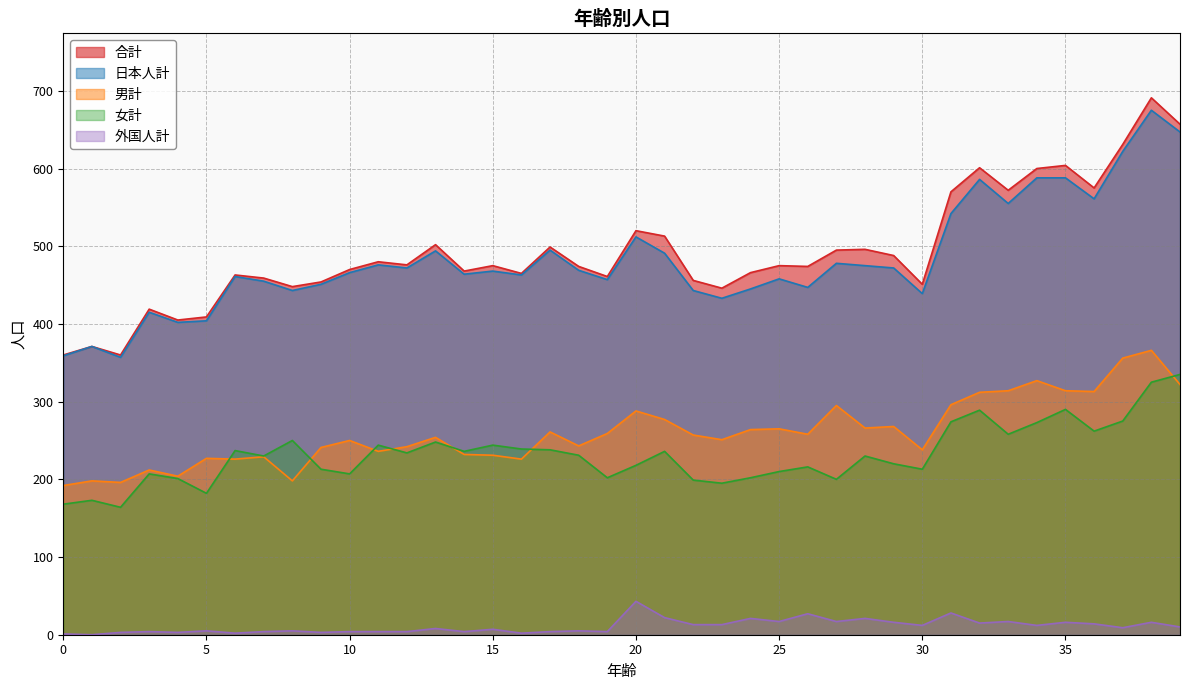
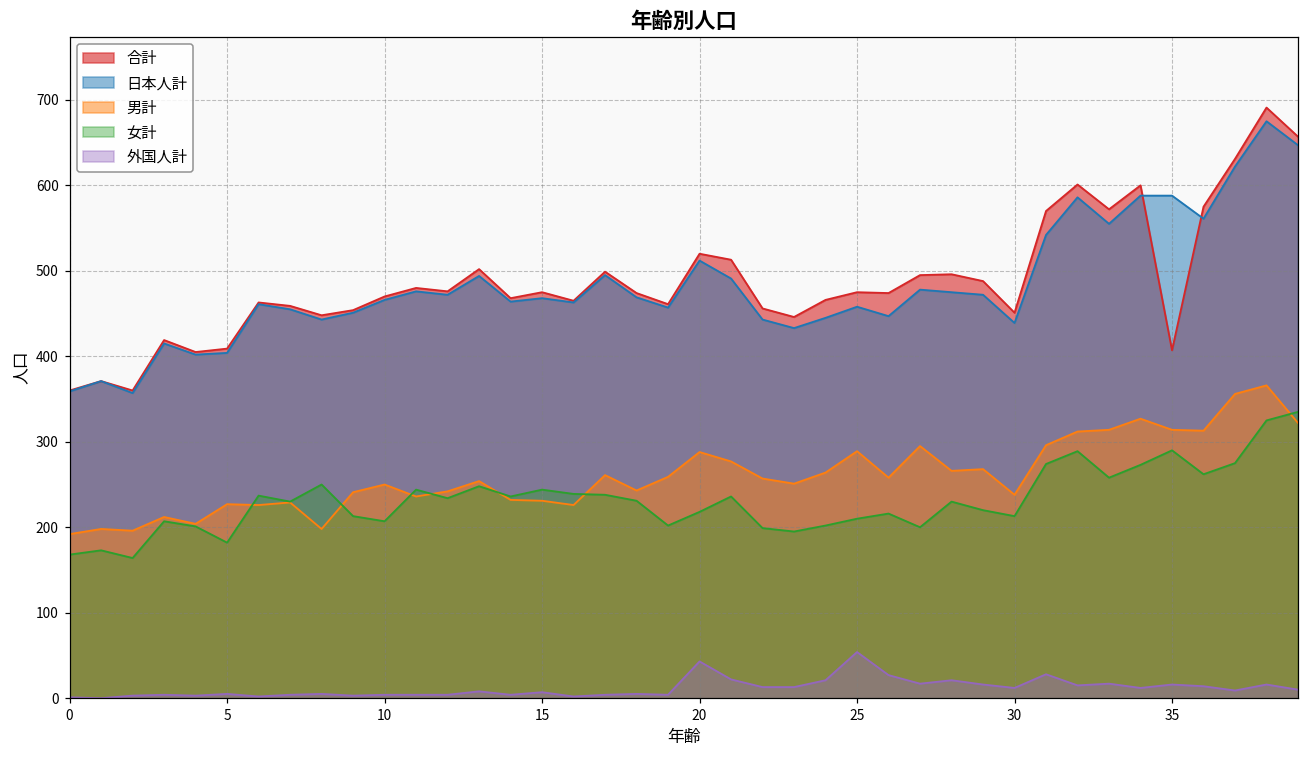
  {
    "合計": {
      "5": 410,
      "10": 470,
      "15": 480,
      "20": 520,
      "25": 480,
      "30": 450,
-     "35": 600
+     "35": 410
    },
    "日本人計": {
      "5": 400,
      "10": 470,
      "15": 470,
      "20": 510,
      "25": 460,
      "30": 440,
      "35": 590
    },
    "男計": {
      "0": 190,
      "5": 230,
      "10": 250,
      "15": 230,
      "20": 290,
-     "25": 270,
+     "25": 290,
      "30": 240,
      "35": 310
    },
    "女計": {
      "0": 170,
      "5": 180,
      "10": 210,
      "15": 240,
      "20": 220,
      "25": 210,
      "30": 210,
      "35": 290
    },
    "外国人計": {
      "0": 0,
      "5": 10,
      "10": 0,
      "15": 10,
      "20": 40,
-     "25": 20,
+     "25": 50,
      "30": 10,
      "35": 20
    }
  }
